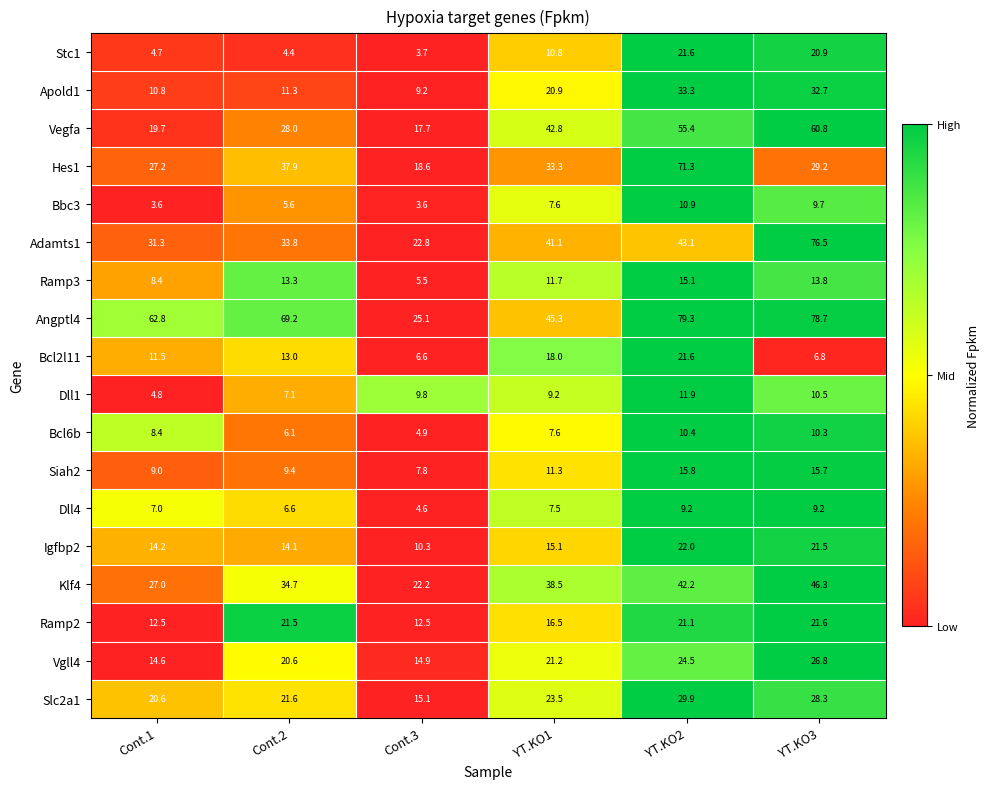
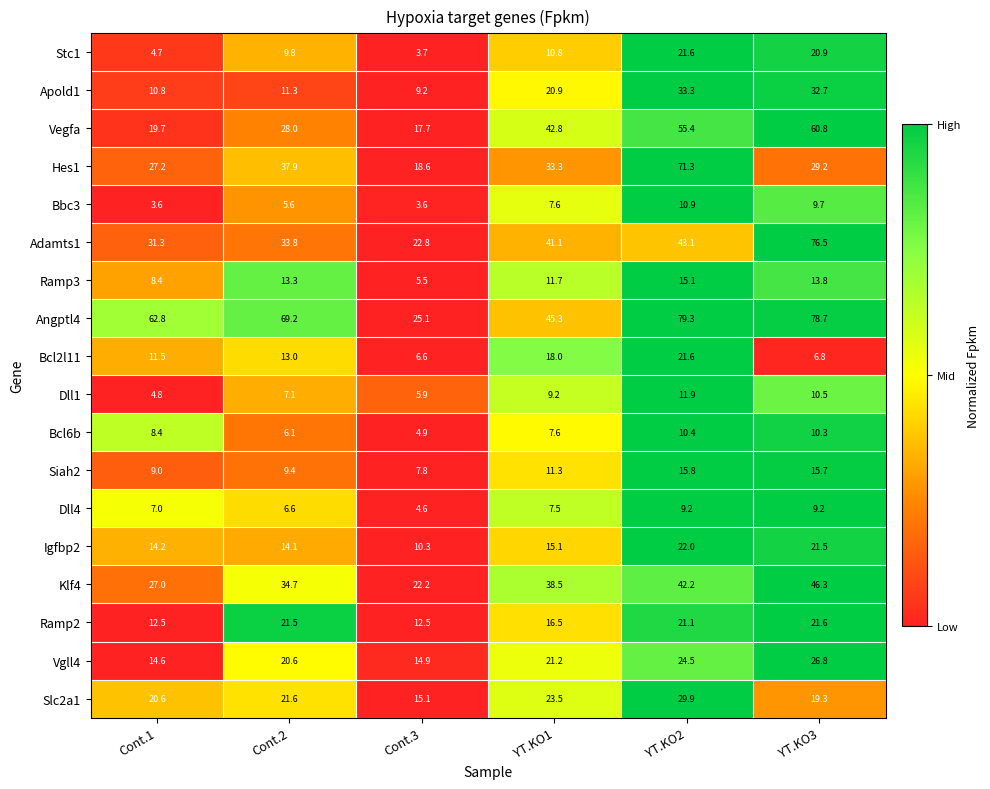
  {
    "Stc1": {
      "Cont.1": 4.7,
-     "Cont.2": 4.4,
+     "Cont.2": 9.8,
      "Cont.3": 3.7,
      "YT.KO1": 10.8,
      "YT.KO2": 21.6,
      "YT.KO3": 20.9
    },
    "Apold1": {
      "Cont.1": 10.8,
      "Cont.2": 11.3,
      "Cont.3": 9.2,
      "YT.KO1": 20.9,
      "YT.KO2": 33.3,
      "YT.KO3": 32.7
    },
    "Vegfa": {
      "Cont.1": 19.7,
      "Cont.2": 28.0,
      "Cont.3": 17.7,
      "YT.KO1": 42.8,
      "YT.KO2": 55.4,
      "YT.KO3": 60.8
    },
    "Hes1": {
      "Cont.1": 27.2,
      "Cont.2": 37.9,
      "Cont.3": 18.6,
      "YT.KO1": 33.3,
      "YT.KO2": 71.3,
      "YT.KO3": 29.2
    },
    "Bbc3": {
      "Cont.1": 3.6,
      "Cont.2": 5.6,
      "Cont.3": 3.6,
      "YT.KO1": 7.6,
      "YT.KO2": 10.9,
      "YT.KO3": 9.7
    },
    "Adamts1": {
      "Cont.1": 31.3,
      "Cont.2": 33.8,
      "Cont.3": 22.8,
      "YT.KO1": 41.1,
      "YT.KO2": 43.1,
      "YT.KO3": 76.5
    },
    "Ramp3": {
      "Cont.1": 8.4,
      "Cont.2": 13.3,
      "Cont.3": 5.5,
      "YT.KO1": 11.7,
      "YT.KO2": 15.1,
      "YT.KO3": 13.8
    },
    "Angptl4": {
      "Cont.1": 62.8,
      "Cont.2": 69.2,
      "Cont.3": 25.1,
      "YT.KO1": 45.3,
      "YT.KO2": 79.3,
      "YT.KO3": 78.7
    },
    "Bcl2l11": {
      "Cont.1": 11.5,
      "Cont.2": 13.0,
      "Cont.3": 6.6,
      "YT.KO1": 18.0,
      "YT.KO2": 21.6,
      "YT.KO3": 6.8
    },
    "Dll1": {
      "Cont.1": 4.8,
      "Cont.2": 7.1,
-     "Cont.3": 9.8,
+     "Cont.3": 5.9,
      "YT.KO1": 9.2,
      "YT.KO2": 11.9,
      "YT.KO3": 10.5
    },
    "Bcl6b": {
      "Cont.1": 8.4,
      "Cont.2": 6.1,
      "Cont.3": 4.9,
      "YT.KO1": 7.6,
      "YT.KO2": 10.4,
      "YT.KO3": 10.3
    },
    "Siah2": {
      "Cont.1": 9.0,
      "Cont.2": 9.4,
      "Cont.3": 7.8,
      "YT.KO1": 11.3,
      "YT.KO2": 15.8,
      "YT.KO3": 15.7
    },
    "Dll4": {
      "Cont.1": 7.0,
      "Cont.2": 6.6,
      "Cont.3": 4.6,
      "YT.KO1": 7.5,
      "YT.KO2": 9.2,
      "YT.KO3": 9.2
    },
    "Igfbp2": {
      "Cont.1": 14.2,
      "Cont.2": 14.1,
      "Cont.3": 10.3,
      "YT.KO1": 15.1,
      "YT.KO2": 22.0,
      "YT.KO3": 21.5
    },
    "Klf4": {
      "Cont.1": 27.0,
      "Cont.2": 34.7,
      "Cont.3": 22.2,
      "YT.KO1": 38.5,
      "YT.KO2": 42.2,
      "YT.KO3": 46.3
    },
    "Ramp2": {
      "Cont.1": 12.5,
      "Cont.2": 21.5,
      "Cont.3": 12.5,
      "YT.KO1": 16.5,
      "YT.KO2": 21.1,
      "YT.KO3": 21.6
    },
    "Vgll4": {
      "Cont.1": 14.6,
      "Cont.2": 20.6,
      "Cont.3": 14.9,
      "YT.KO1": 21.2,
      "YT.KO2": 24.5,
      "YT.KO3": 26.8
    },
    "Slc2a1": {
      "Cont.1": 20.6,
      "Cont.2": 21.6,
      "Cont.3": 15.1,
      "YT.KO1": 23.5,
      "YT.KO2": 29.9,
-     "YT.KO3": 28.3
+     "YT.KO3": 19.3
    }
  }
